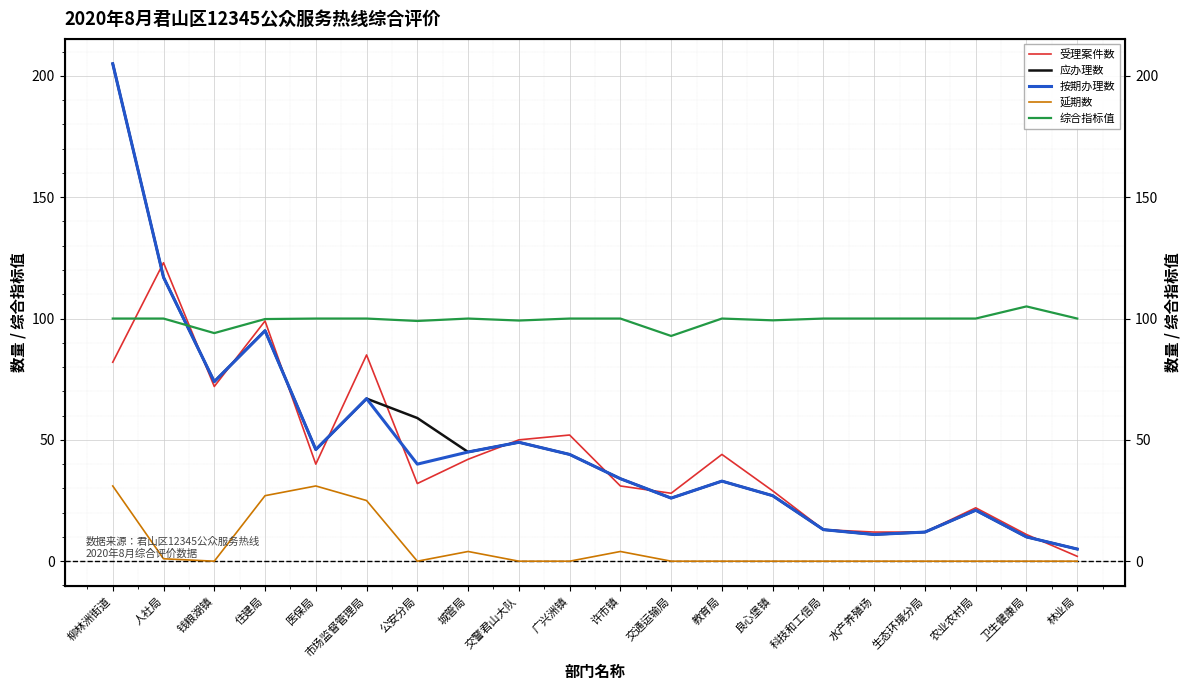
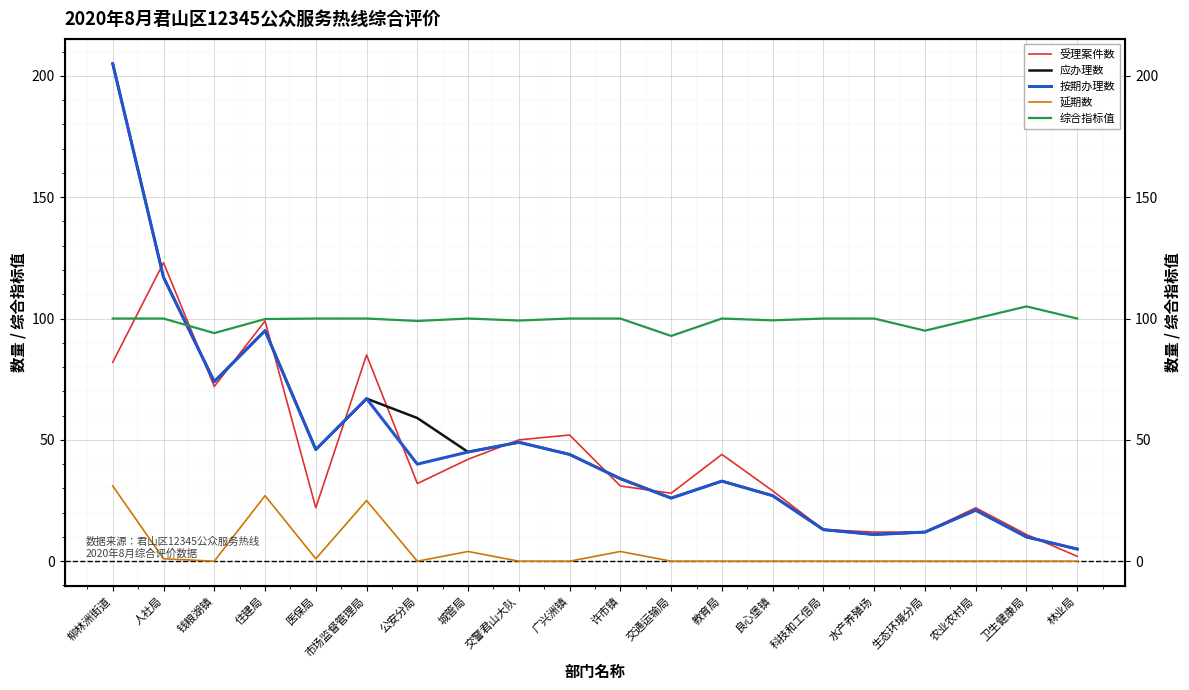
  {
    "受理案件数": {
      "柳林洲街道": 82,
      "人社局": 123,
      "钱粮湖镇": 72,
-     "医保局": 40,
+     "医保局": 22,
      "市场监督管理局": 85,
      "公安分局": 32,
      "城管局": 42,
      "广兴洲镇": 52,
      "许市镇": 31,
      "交通运输局": 28,
      "教育局": 44,
      "良心堡镇": 29,
      "林业局": 2
    },
    "应办理数": {
      "公安分局": 59
    },
    "按期办理数": {
      "公安分局": 40
    },
    "延期数": {
      "柳林洲街道": 31,
      "钱粮湖镇": 0,
      "住建局": 27,
-     "医保局": 31,
+     "医保局": 1,
      "市场监督管理局": 25,
      "公安分局": 0,
      "城管局": 4,
      "交警君山大队": 0,
      "广兴洲镇": 0,
      "许市镇": 4,
      "交通运输局": 0,
      "教育局": 0,
      "良心堡镇": 0,
      "科技和工信局": 0,
      "水产养殖场": 0,
      "生态环境分局": 0,
      "农业农村局": 0,
      "卫生健康局": 0,
      "林业局": 0
    },
    "综合指标值": {
      "柳林洲街道": 100,
      "人社局": 100,
      "钱粮湖镇": 94,
      "医保局": 100,
      "市场监督管理局": 100,
      "公安分局": 99,
      "城管局": 100,
      "交警君山大队": 99,
      "广兴洲镇": 100,
      "许市镇": 100,
      "交通运输局": 93,
      "教育局": 100,
      "良心堡镇": 99,
      "科技和工信局": 100,
      "水产养殖场": 100,
-     "生态环境分局": 100,
+     "生态环境分局": 95,
      "农业农村局": 100,
      "卫生健康局": 105,
      "林业局": 100
    }
  }
